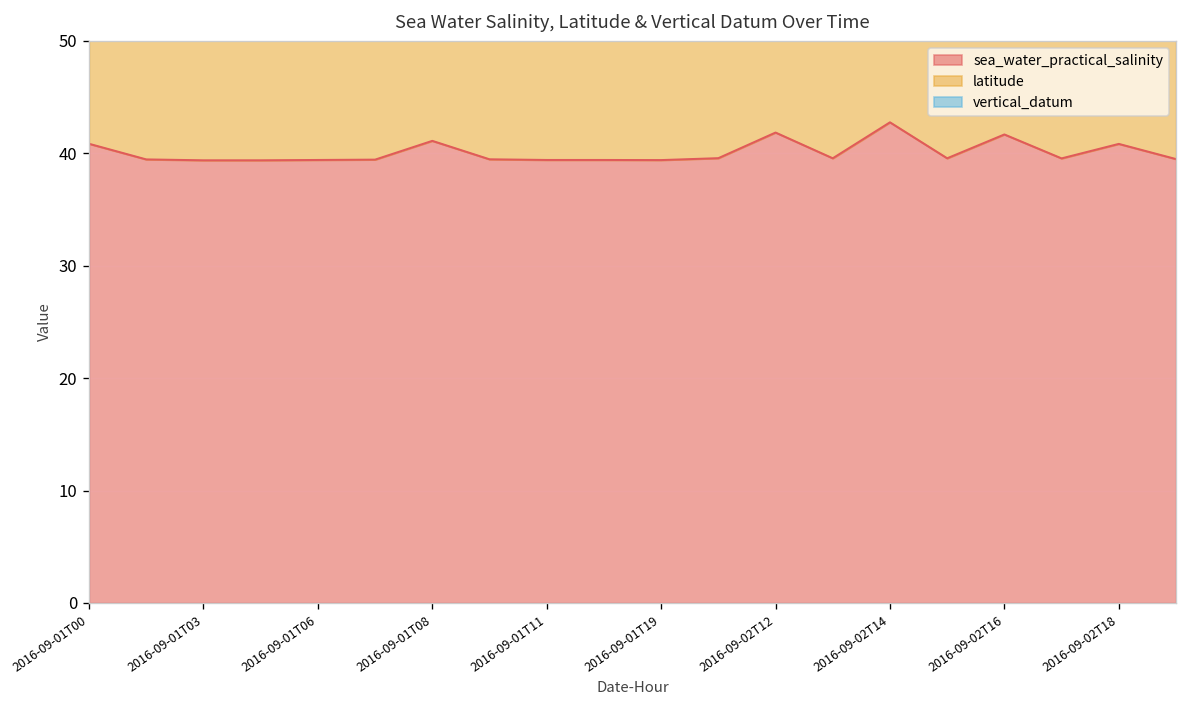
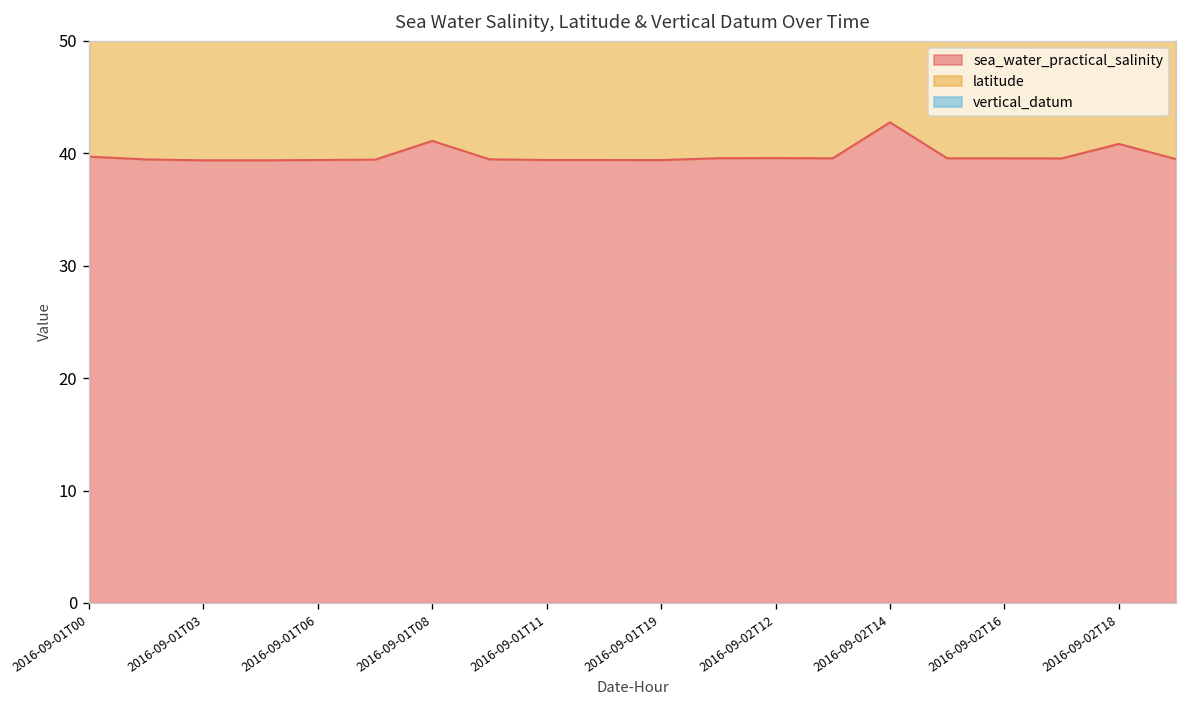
  {
    "sea_water_practical_salinity": {
-     "2016-09-01T00": 41,
+     "2016-09-01T00": 40,
      "2016-09-01T03": 39,
      "2016-09-01T06": 39,
      "2016-09-01T08": 41,
      "2016-09-01T11": 39,
      "2016-09-01T19": 39,
-     "2016-09-02T12": 42,
+     "2016-09-02T12": 40,
      "2016-09-02T14": 43,
-     "2016-09-02T16": 42,
+     "2016-09-02T16": 40,
      "2016-09-02T18": 41
    }
  }
